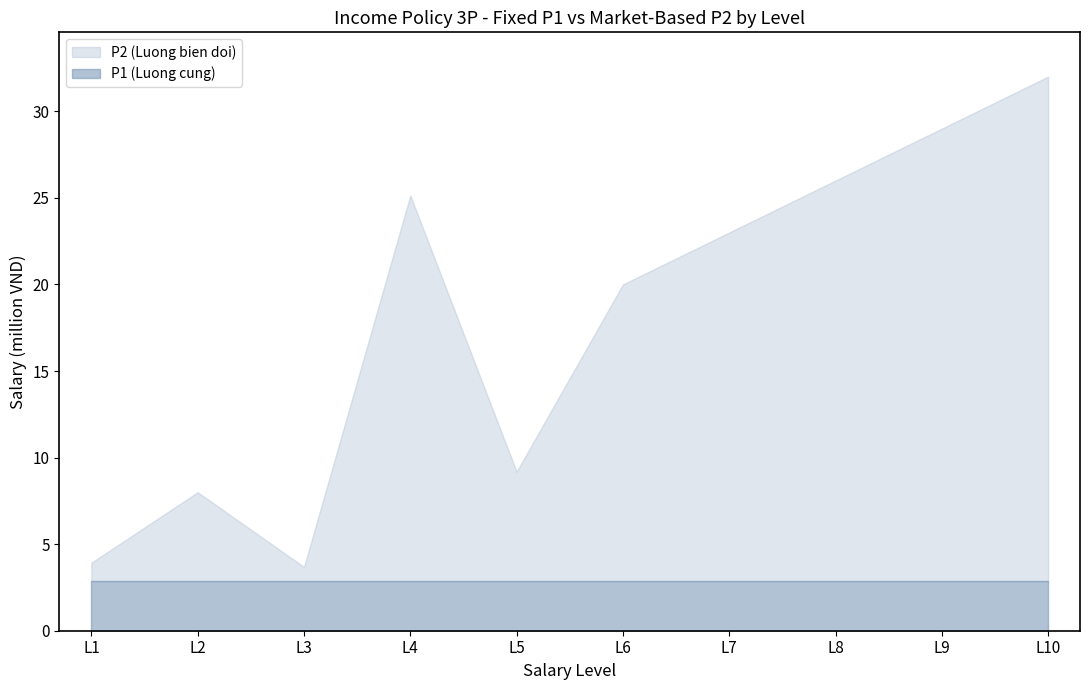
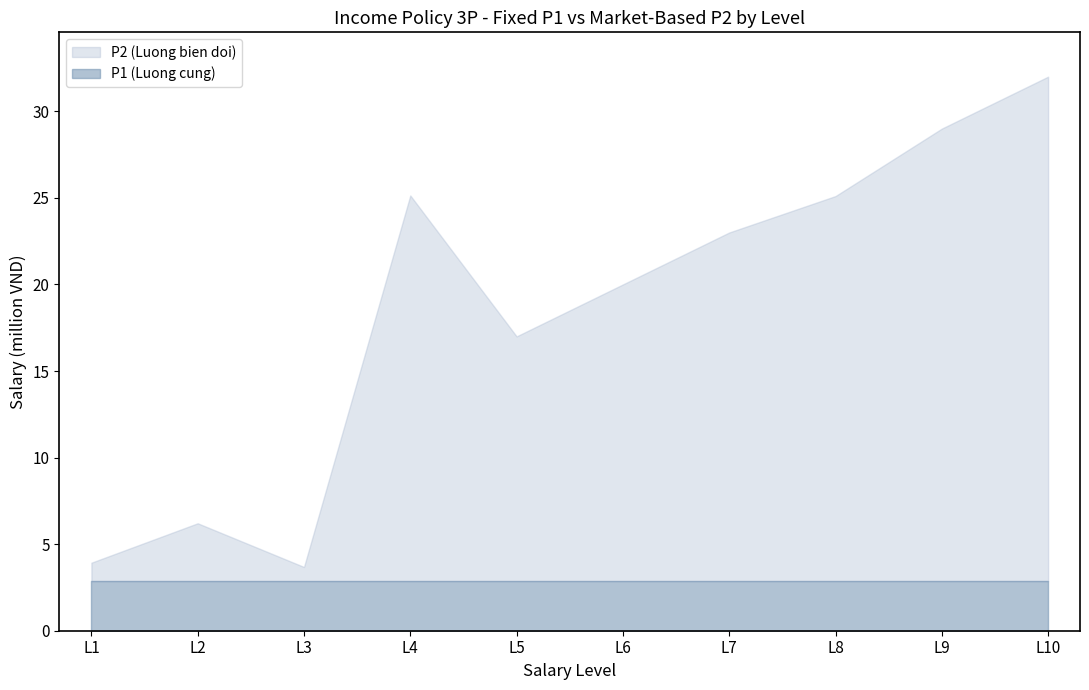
  {
    "P2 (Luong bien doi)": {
      "L1": 1.1,
-     "L2": 5.1,
+     "L2": 3.3,
      "L3": 0.8,
      "L4": 22.3,
-     "L5": 6.3,
+     "L5": 14.1,
      "L6": 17.1,
      "L7": 20.1,
-     "L8": 23.1,
+     "L8": 22.2,
      "L9": 26.1,
      "L10": 29.1
    },
    "P1 (Luong cung)": {
      "L1": 2.9,
      "L2": 2.9,
      "L3": 2.9,
      "L4": 2.9,
      "L5": 2.9,
      "L6": 2.9,
      "L7": 2.9,
      "L8": 2.9,
      "L9": 2.9,
      "L10": 2.9
    }
  }
